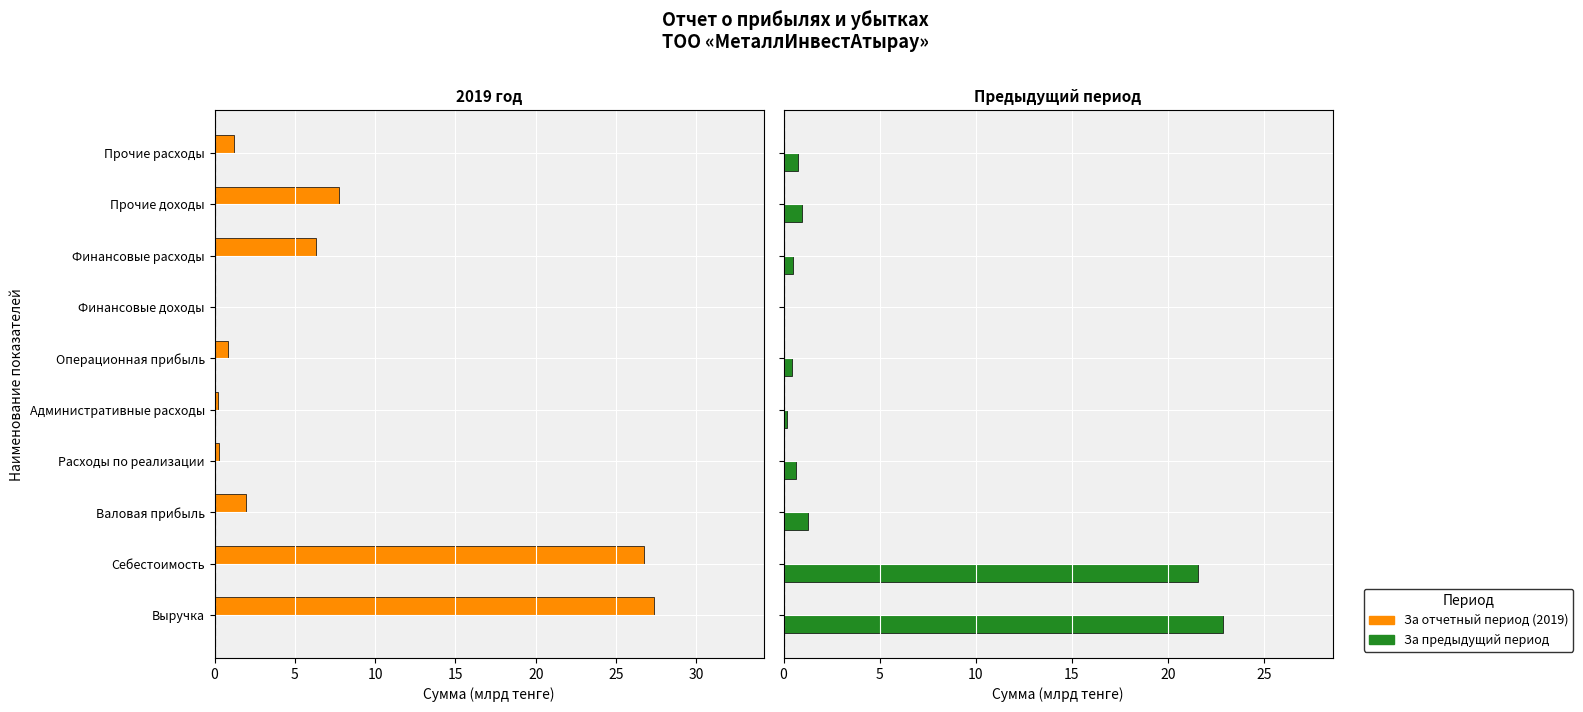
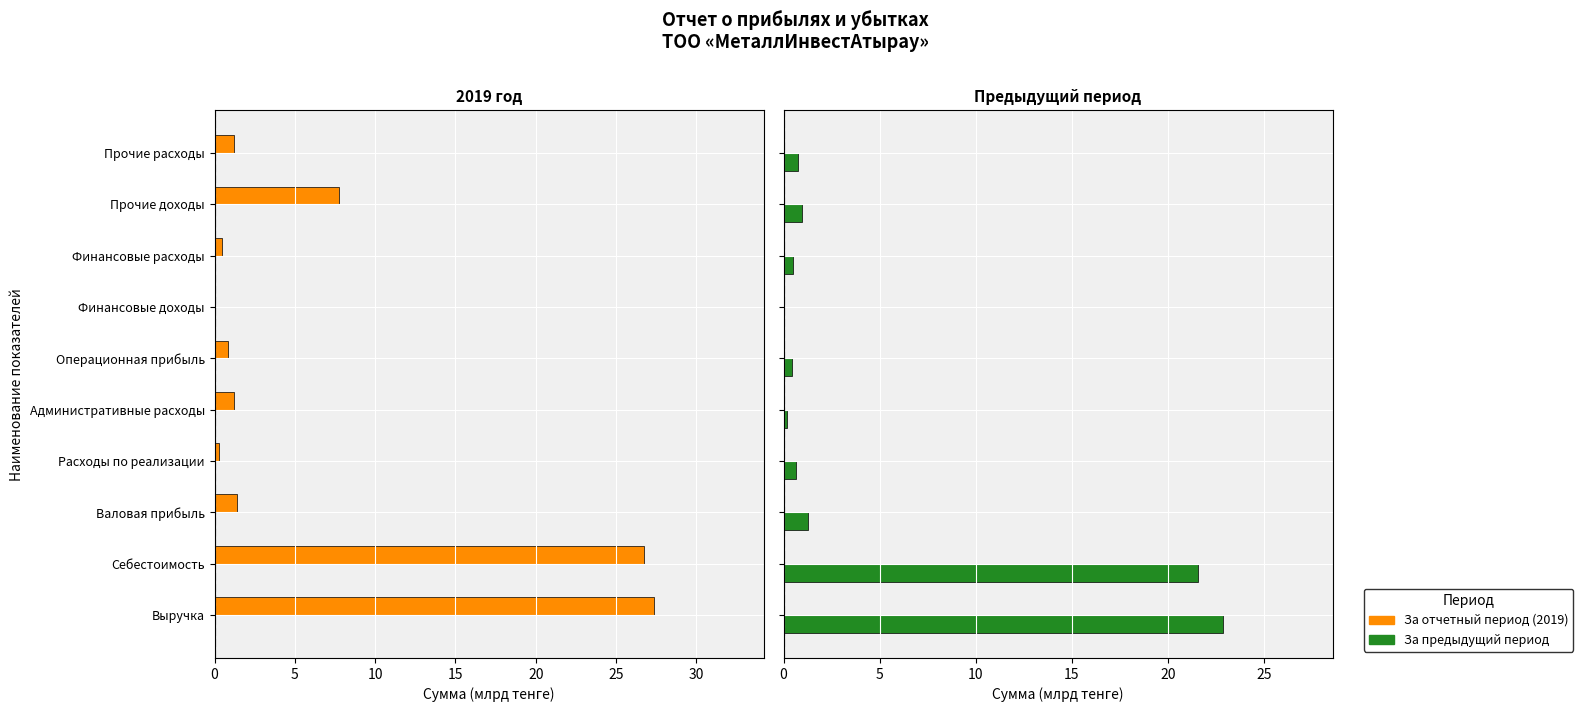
  {
    "2019 год": {
      "Прочие расходы": 1.2,
      "Прочие доходы": 7.7,
-     "Финансовые расходы": 6.3,
+     "Финансовые расходы": 0.4,
      "Операционная прибыль": 0.9,
-     "Административные расходы": 0.2,
+     "Административные расходы": 1.2,
      "Расходы по реализации": 0.3,
-     "Валовая прибыль": 1.9,
+     "Валовая прибыль": 1.4,
      "Себестоимость": 26.7,
      "Выручка": 27.4
    }
  }
